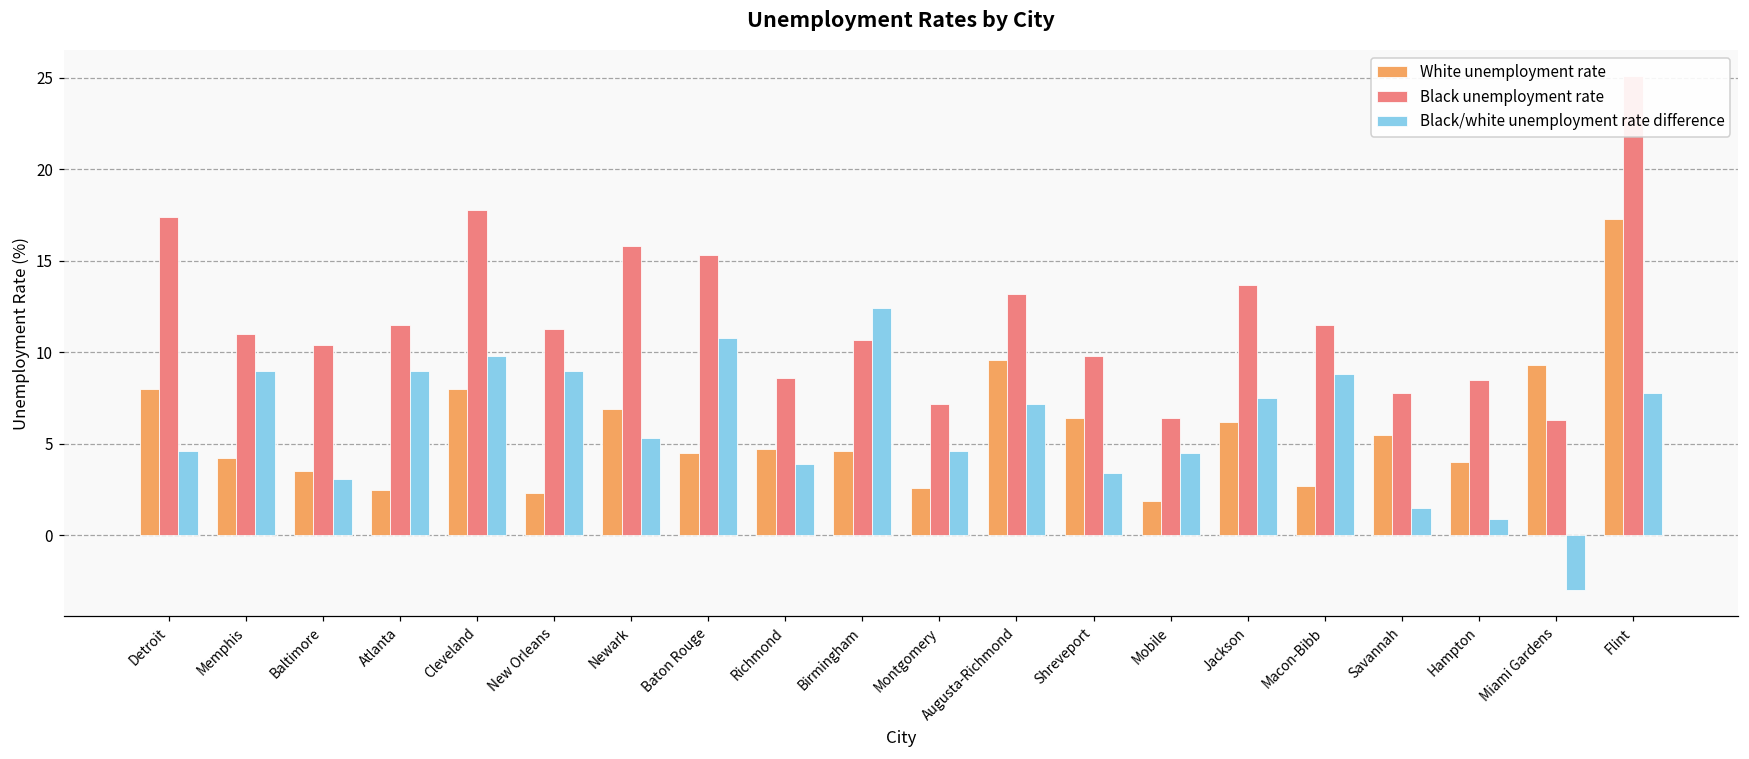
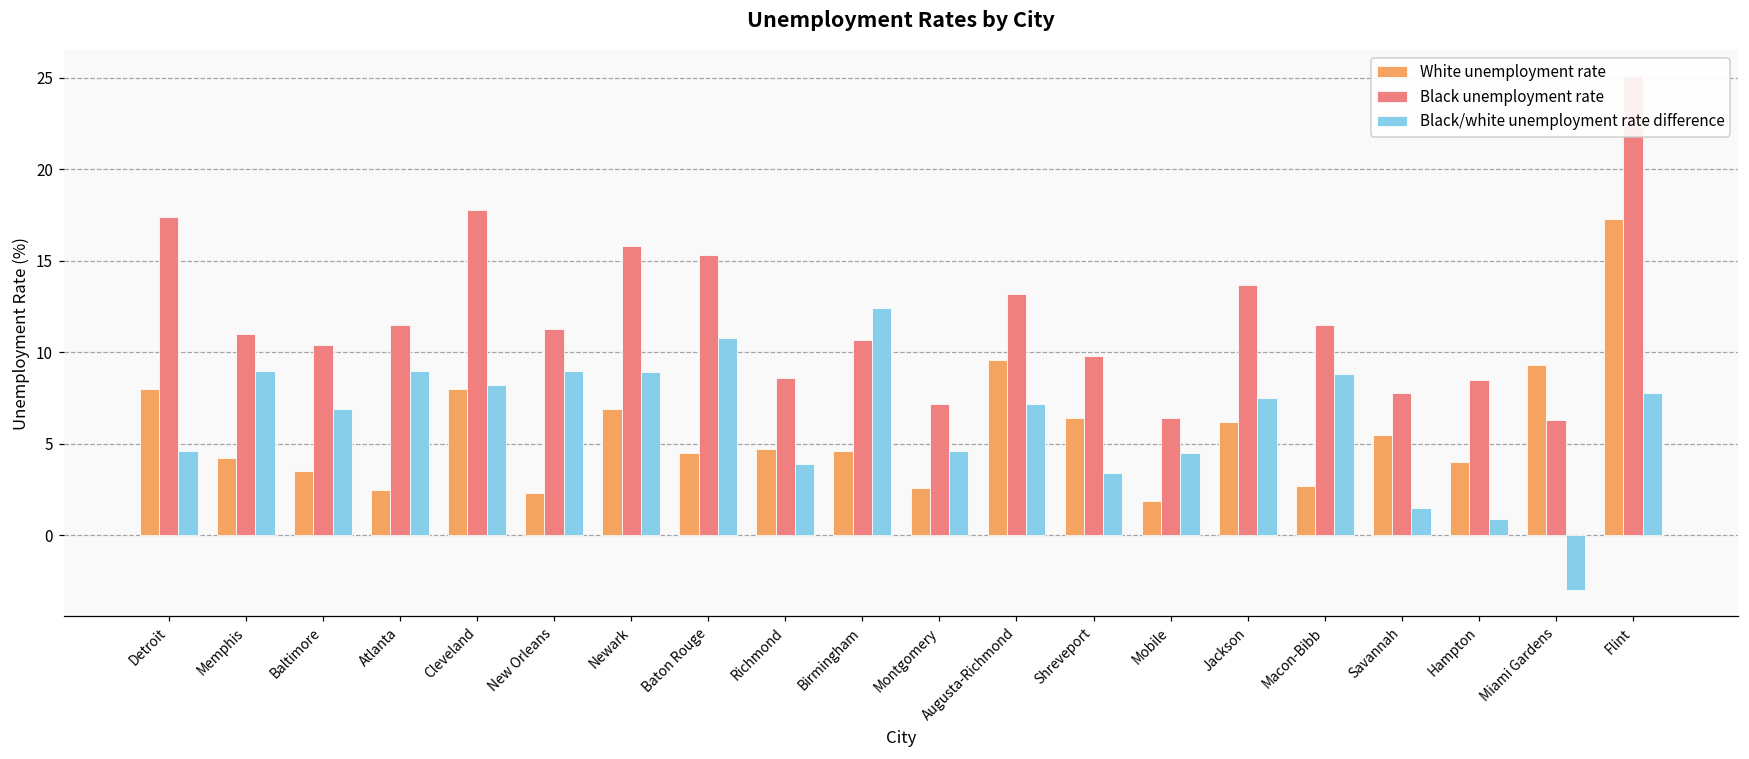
  {
    "Black/white unemployment rate difference": {
      "Detroit": 4.6,
      "Memphis": 9.0,
-     "Baltimore": 3.1,
+     "Baltimore": 6.9,
      "Atlanta": 9.0,
-     "Cleveland": 9.8,
+     "Cleveland": 8.2,
      "New Orleans": 9.0,
-     "Newark": 5.3,
+     "Newark": 8.9,
      "Baton Rouge": 10.8,
      "Richmond": 3.9,
      "Birmingham": 12.4,
      "Montgomery": 4.6,
      "Augusta-Richmond": 7.2,
      "Shreveport": 3.4,
      "Mobile": 4.5,
      "Jackson": 7.5,
      "Macon-Bibb": 8.8,
      "Savannah": 1.5,
      "Hampton": 0.9,
      "Miami Gardens": -3.0,
      "Flint": 7.8
    }
  }
